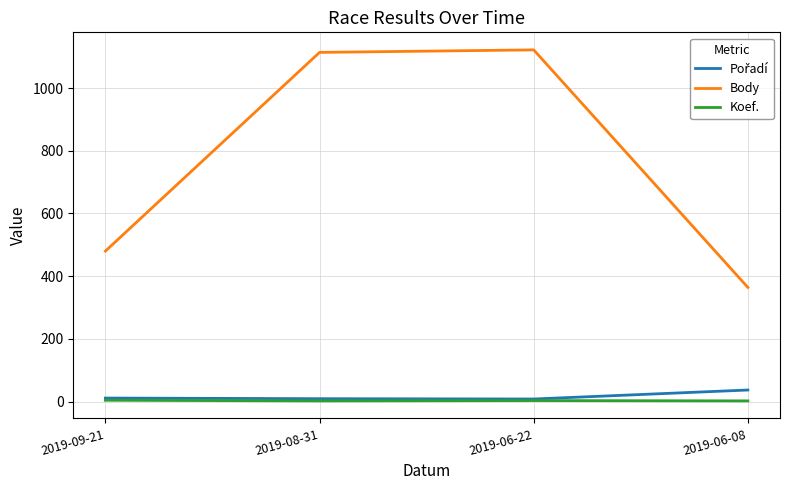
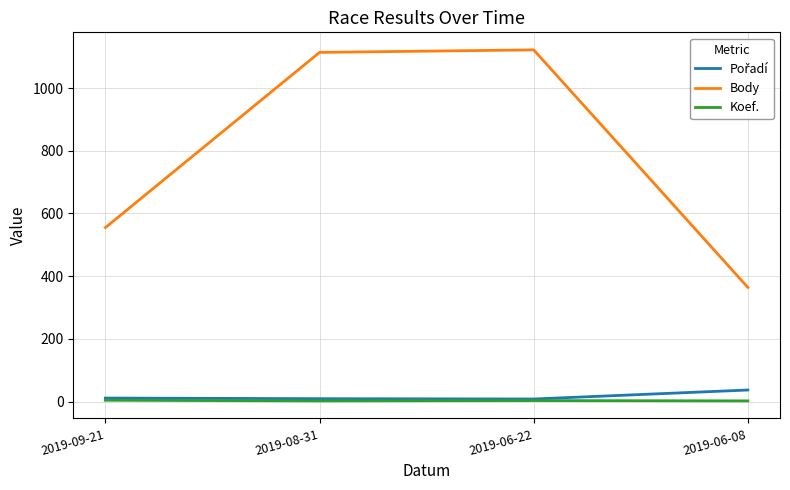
  {
    "Pořadí": {
      "2019-06-08": 40
    },
    "Body": {
-     "2019-09-21": 480,
+     "2019-09-21": 560,
      "2019-08-31": 1110,
      "2019-06-22": 1120,
      "2019-06-08": 360
    },
    "Koef.": {
      "2019-06-08": 0
    }
  }
